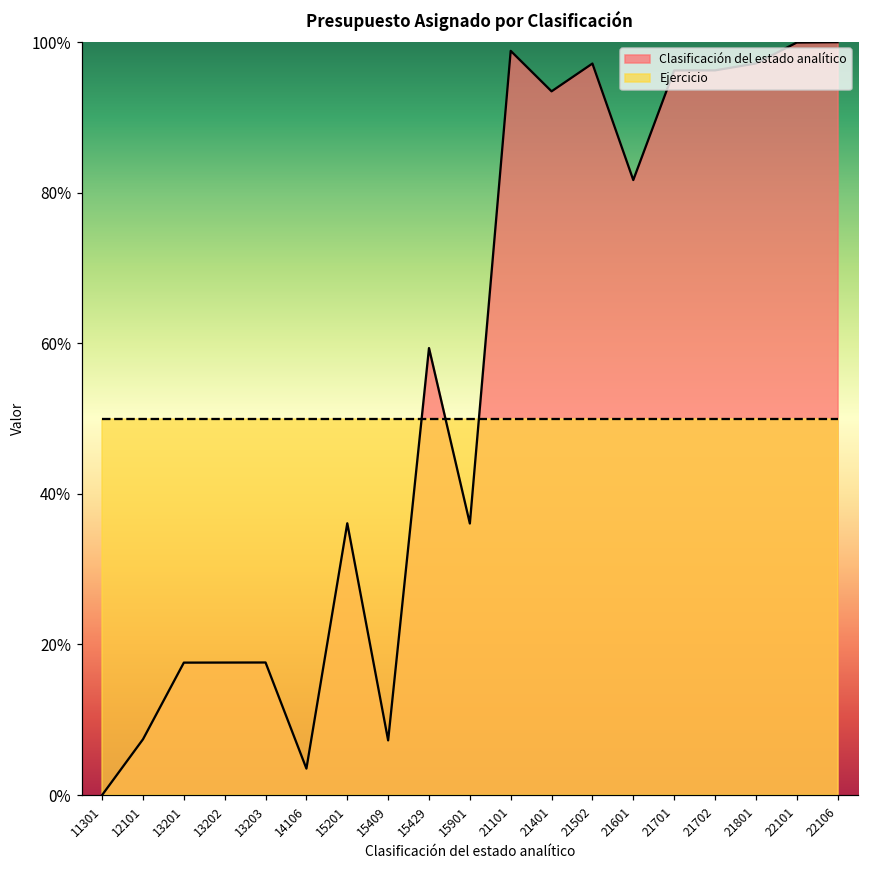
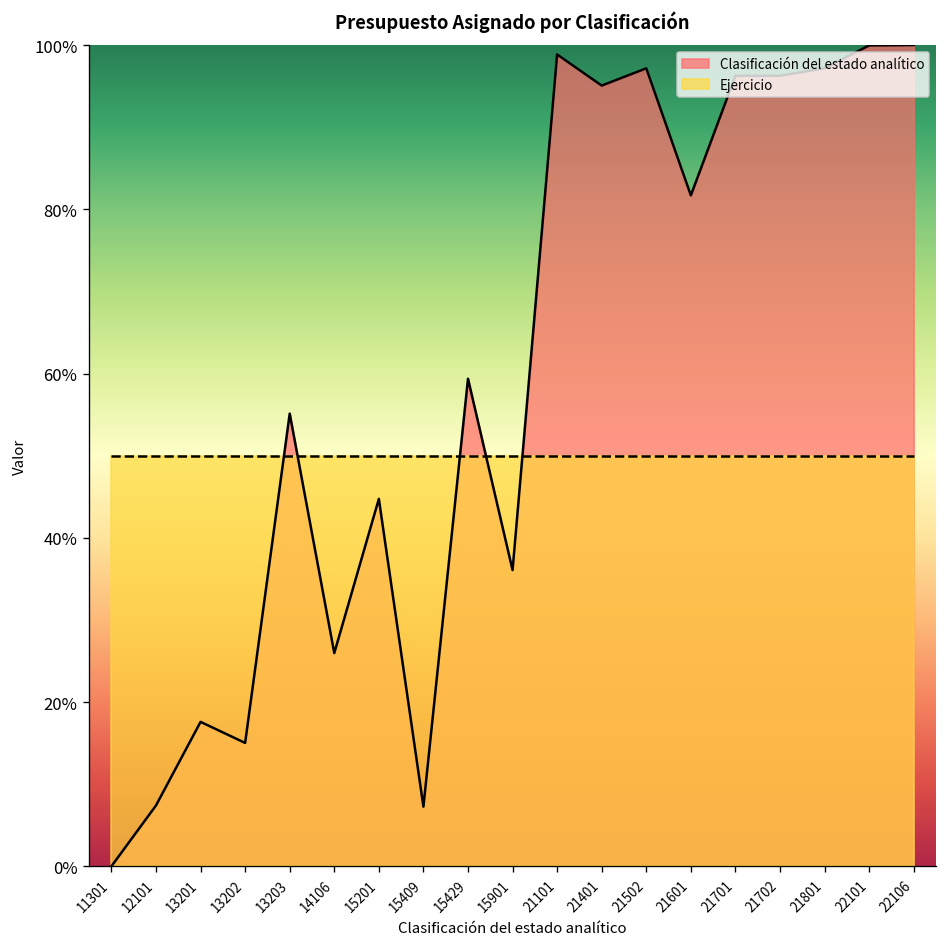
  {
    "Clasificación del estado analítico": {
      "11301": "0%",
      "12101": "7%",
      "13201": "18%",
-     "13202": "18%",
-     "13203": "18%",
-     "14106": "4%",
-     "15201": "36%",
+     "13202": "15%",
+     "13203": "55%",
+     "14106": "26%",
+     "15201": "45%",
      "15409": "7%",
      "15429": "59%",
      "15901": "36%",
      "21101": "99%",
-     "21401": "93%",
+     "21401": "95%",
      "21502": "97%",
      "21601": "82%",
      "22101": "100%",
      "22106": "100%"
    },
    "Ejercicio": {
      "11301": "50%",
      "12101": "50%",
      "13201": "50%",
      "13202": "50%",
      "13203": "50%",
      "14106": "50%",
      "15201": "50%",
      "15409": "50%",
      "15429": "50%",
      "15901": "50%",
      "21101": "50%",
      "21401": "50%",
      "21502": "50%",
      "21601": "50%",
      "21701": "50%",
      "21702": "50%",
      "21801": "50%",
      "22101": "50%",
      "22106": "50%"
    }
  }
